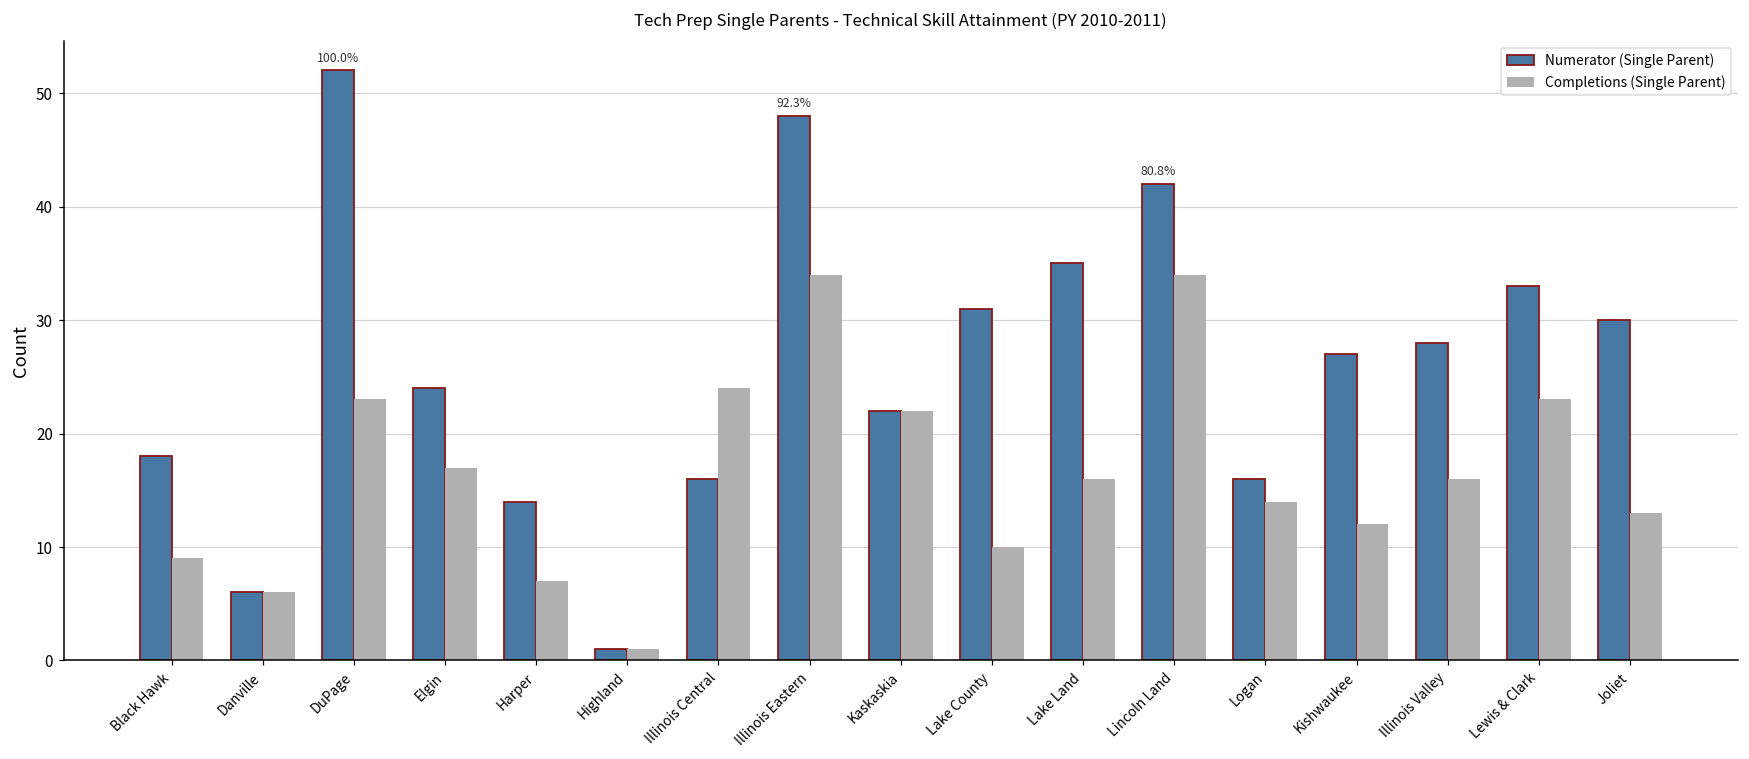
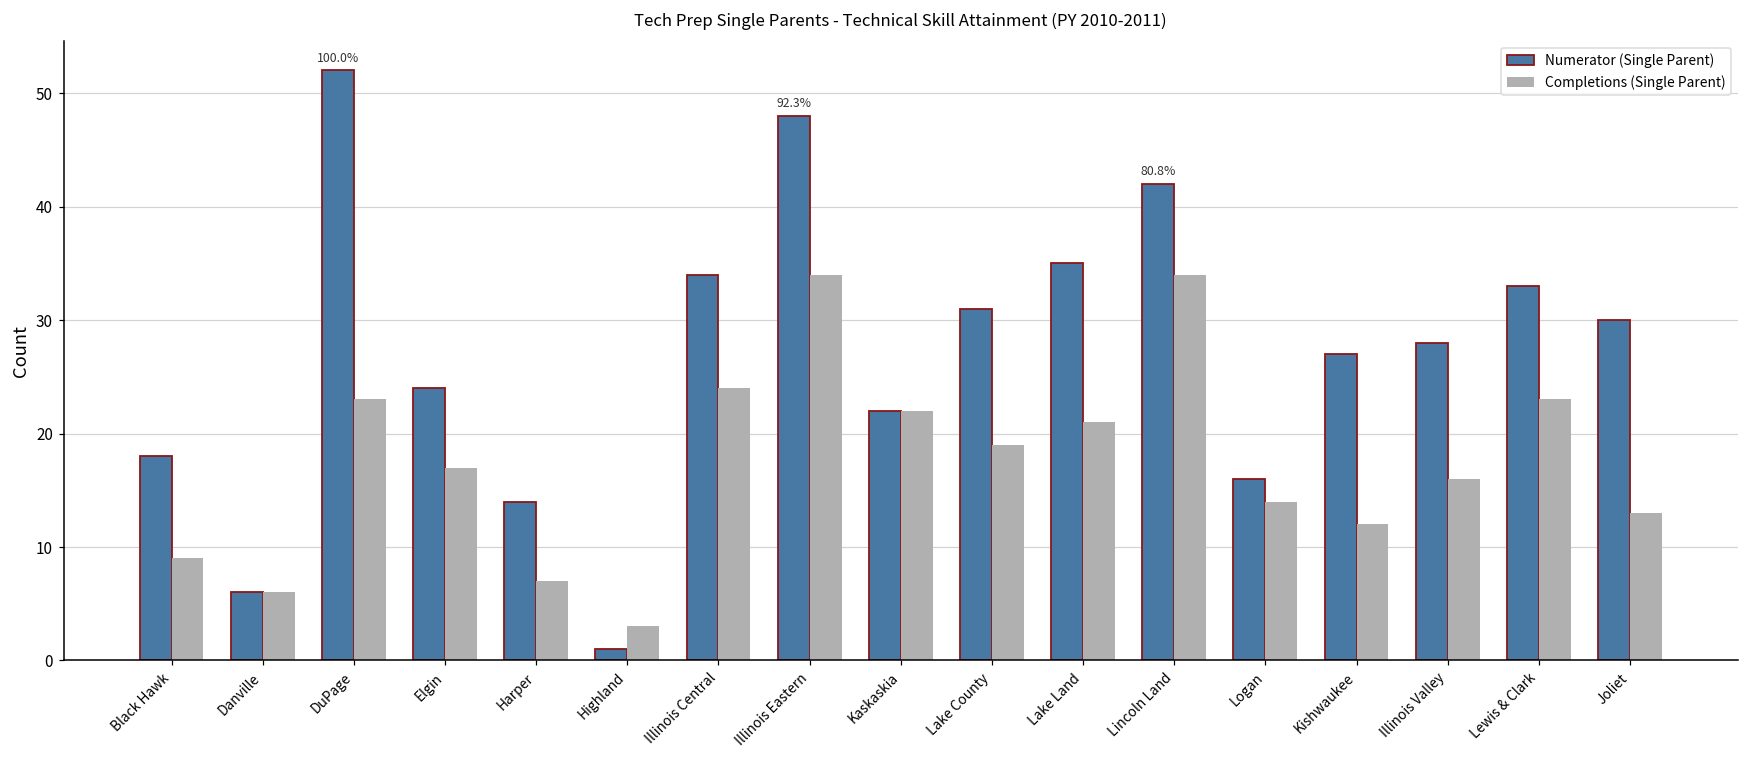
  {
    "Numerator (Single Parent)": {
      "Black Hawk": 18,
      "Danville": 6,
      "Elgin": 24,
      "Harper": 14,
      "Highland": 1,
-     "Illinois Central": 16,
+     "Illinois Central": 34,
      "Kaskaskia": 22,
      "Lake County": 31,
      "Lake Land": 35,
      "Logan": 16,
      "Kishwaukee": 27,
      "Illinois Valley": 28,
      "Lewis & Clark": 33,
      "Joliet": 30
    },
    "Completions (Single Parent)": {
      "Black Hawk": 9,
      "Danville": 6,
      "DuPage": 23,
      "Elgin": 17,
      "Harper": 7,
-     "Highland": 1,
+     "Highland": 3,
      "Illinois Central": 24,
      "Illinois Eastern": 34,
      "Kaskaskia": 22,
-     "Lake County": 10,
-     "Lake Land": 16,
+     "Lake County": 19,
+     "Lake Land": 21,
      "Lincoln Land": 34,
      "Logan": 14,
      "Kishwaukee": 12,
      "Illinois Valley": 16,
      "Lewis & Clark": 23,
      "Joliet": 13
    }
  }
